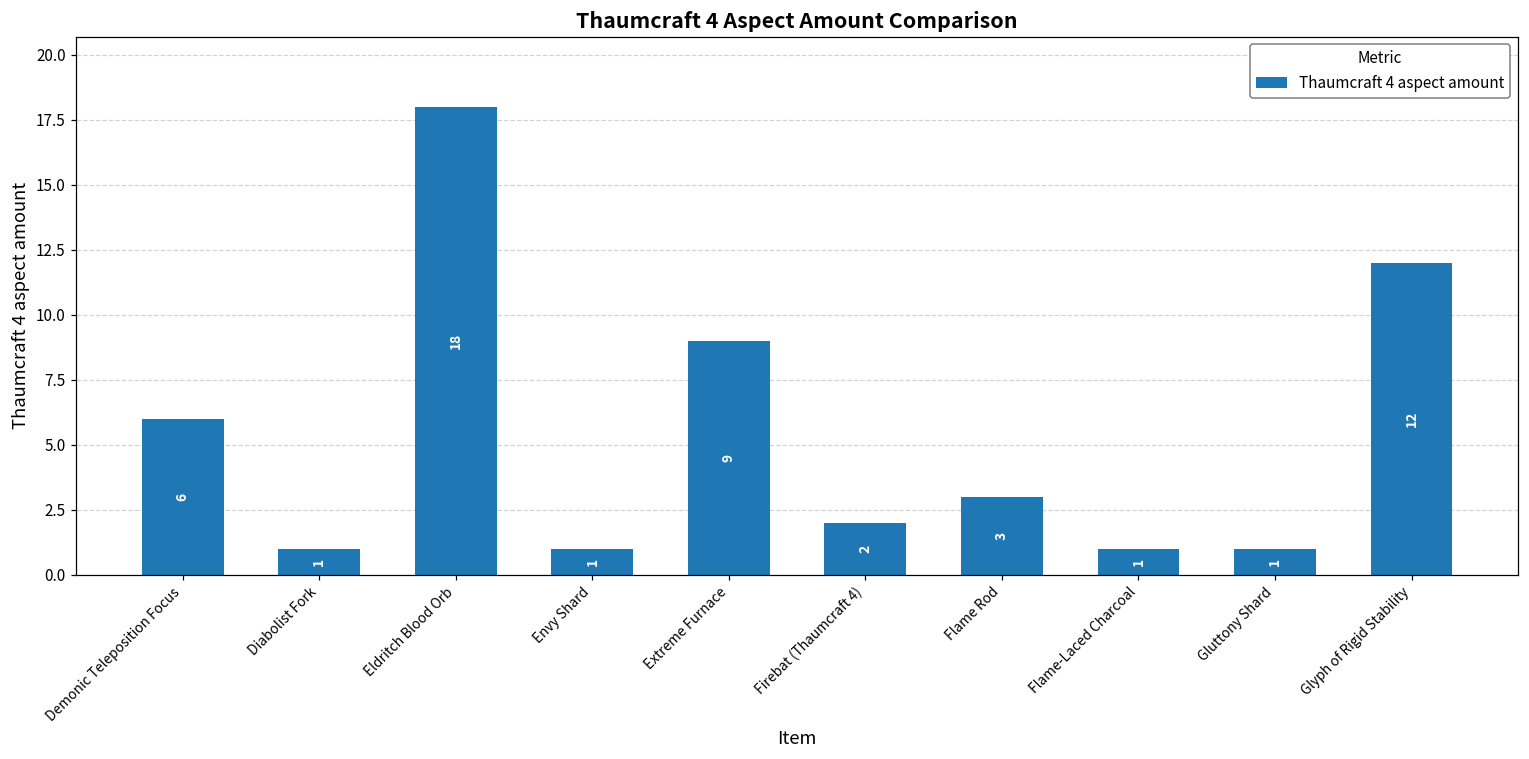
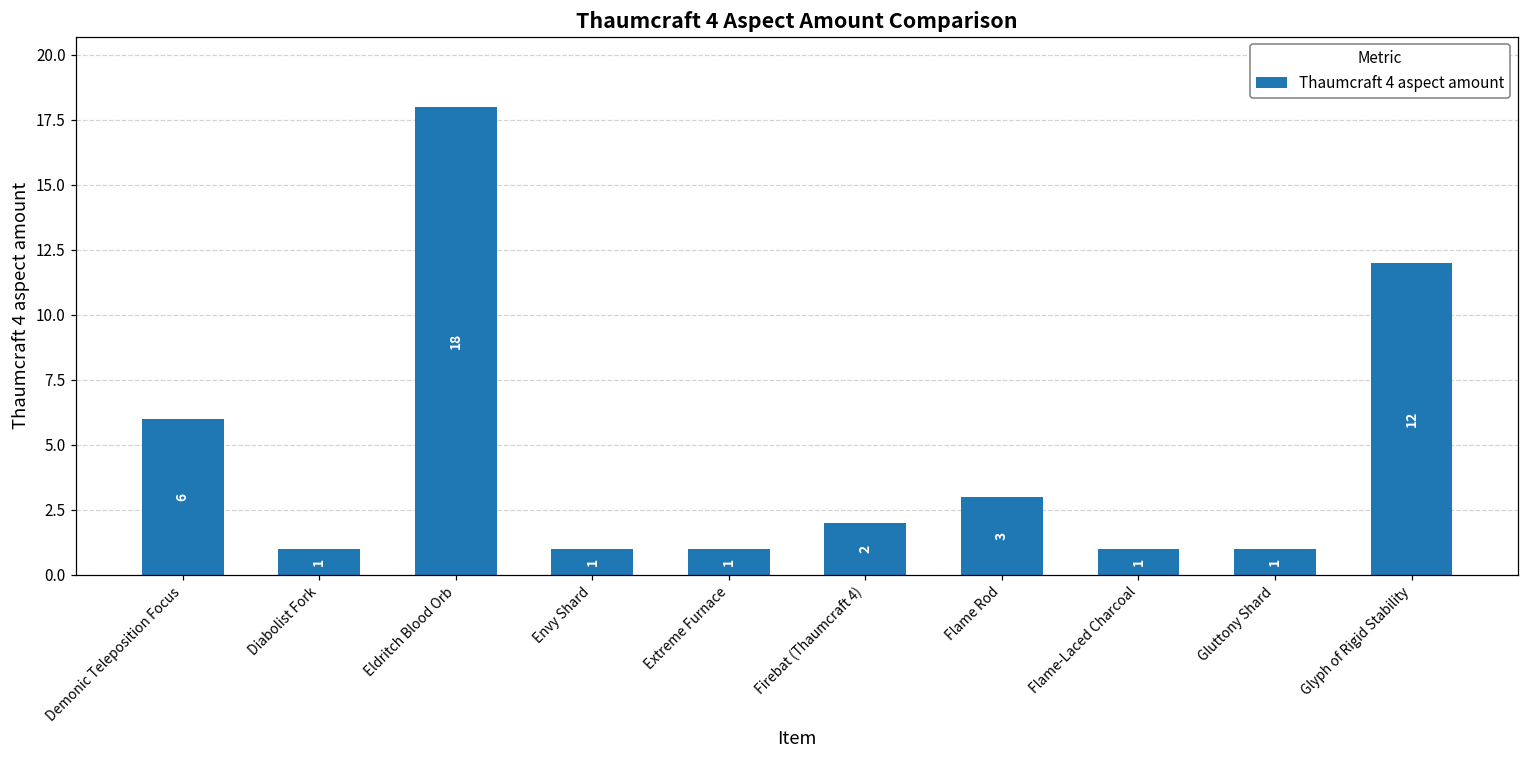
  {
    "Demonic Teleposition Focus": 6,
    "Diabolist Fork": 1,
    "Eldritch Blood Orb": 18,
    "Envy Shard": 1,
-   "Extreme Furnace": 9,
+   "Extreme Furnace": 1,
    "Firebat (Thaumcraft 4)": 2,
    "Flame Rod": 3,
    "Flame-Laced Charcoal": 1,
    "Gluttony Shard": 1,
    "Glyph of Rigid Stability": 12
  }
